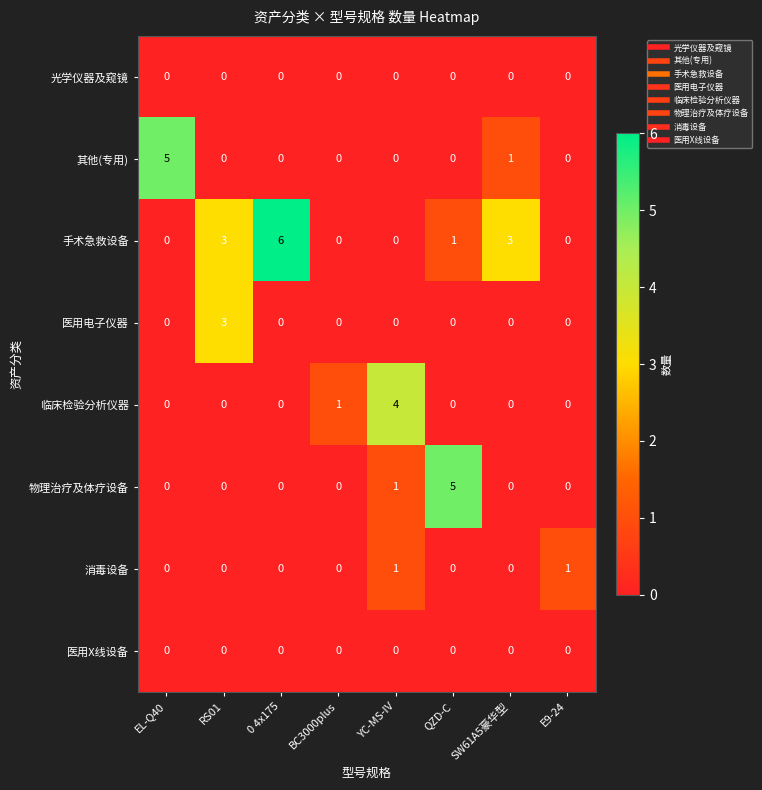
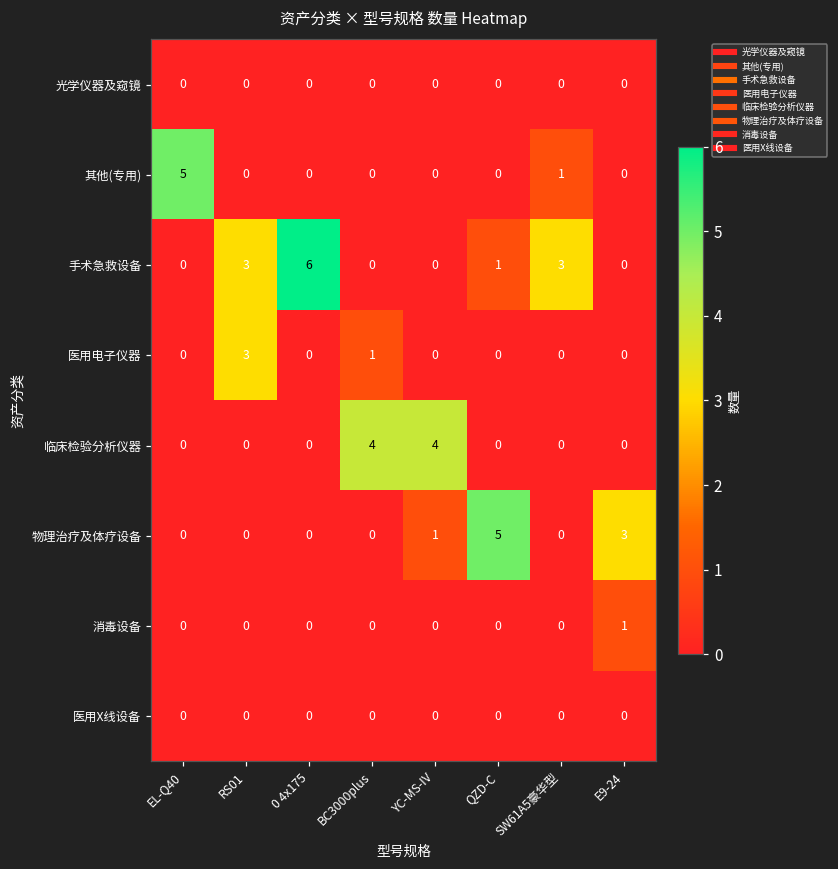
  {
    "光学仪器及窥镜": {
      "EL-Q40": 0,
      "RS01": 0,
      "0 4x175": 0,
      "BC3000plus": 0,
      "YC-MS-IV": 0,
      "QZD-C": 0,
      "SW61A5豪华型": 0,
      "E9-24": 0
    },
    "其他(专用)": {
      "EL-Q40": 5,
      "RS01": 0,
      "0 4x175": 0,
      "BC3000plus": 0,
      "YC-MS-IV": 0,
      "QZD-C": 0,
      "SW61A5豪华型": 1,
      "E9-24": 0
    },
    "手术急救设备": {
      "EL-Q40": 0,
      "RS01": 3,
      "0 4x175": 6,
      "BC3000plus": 0,
      "YC-MS-IV": 0,
      "QZD-C": 1,
      "SW61A5豪华型": 3,
      "E9-24": 0
    },
    "医用电子仪器": {
      "EL-Q40": 0,
      "RS01": 3,
      "0 4x175": 0,
-     "BC3000plus": 0,
+     "BC3000plus": 1,
      "YC-MS-IV": 0,
      "QZD-C": 0,
      "SW61A5豪华型": 0,
      "E9-24": 0
    },
    "临床检验分析仪器": {
      "EL-Q40": 0,
      "RS01": 0,
      "0 4x175": 0,
-     "BC3000plus": 1,
+     "BC3000plus": 4,
      "YC-MS-IV": 4,
      "QZD-C": 0,
      "SW61A5豪华型": 0,
      "E9-24": 0
    },
    "物理治疗及体疗设备": {
      "EL-Q40": 0,
      "RS01": 0,
      "0 4x175": 0,
      "BC3000plus": 0,
      "YC-MS-IV": 1,
      "QZD-C": 5,
      "SW61A5豪华型": 0,
-     "E9-24": 0
+     "E9-24": 3
    },
    "消毒设备": {
      "EL-Q40": 0,
      "RS01": 0,
      "0 4x175": 0,
      "BC3000plus": 0,
-     "YC-MS-IV": 1,
+     "YC-MS-IV": 0,
      "QZD-C": 0,
      "SW61A5豪华型": 0,
      "E9-24": 1
    },
    "医用X线设备": {
      "EL-Q40": 0,
      "RS01": 0,
      "0 4x175": 0,
      "BC3000plus": 0,
      "YC-MS-IV": 0,
      "QZD-C": 0,
      "SW61A5豪华型": 0,
      "E9-24": 0
    }
  }
